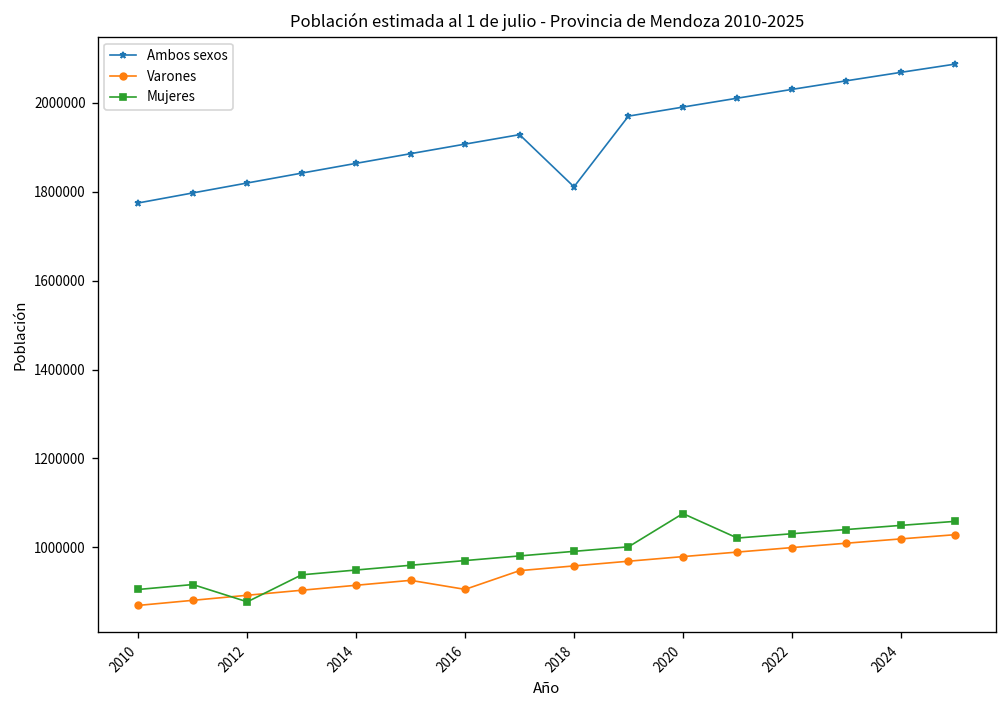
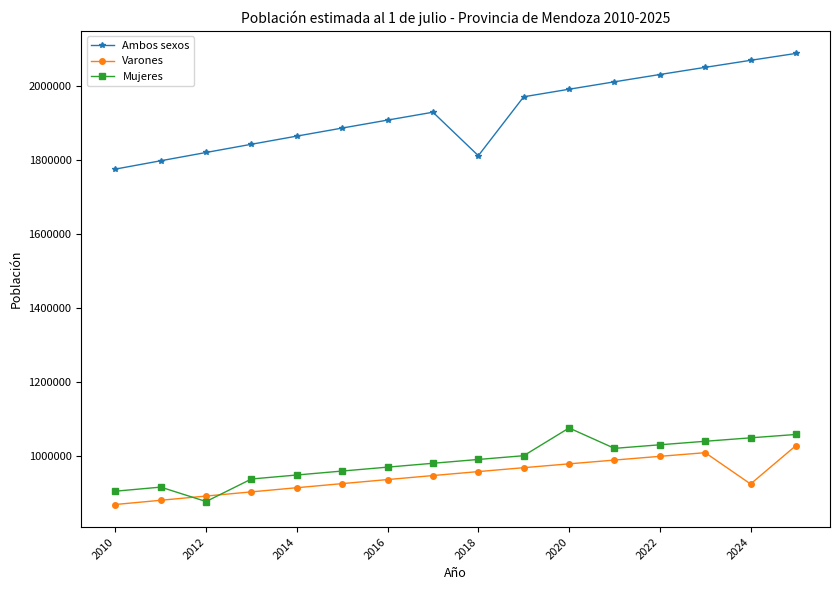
  {
    "Ambos sexos": {
      "2010": 1770000,
      "2012": 1820000,
      "2014": 1860000,
      "2016": 1910000,
      "2018": 1810000,
      "2020": 1990000,
      "2022": 2030000,
      "2024": 2070000
    },
    "Varones": {
      "2010": 870000,
      "2012": 890000,
      "2014": 910000,
-     "2016": 910000,
+     "2016": 940000,
      "2018": 960000,
      "2020": 980000,
      "2022": 1000000,
-     "2024": 1020000
+     "2024": 920000
    },
    "Mujeres": {
      "2010": 910000,
      "2012": 880000,
      "2014": 950000,
      "2016": 970000,
      "2018": 990000,
      "2020": 1080000,
      "2022": 1030000,
      "2024": 1050000
    }
  }
